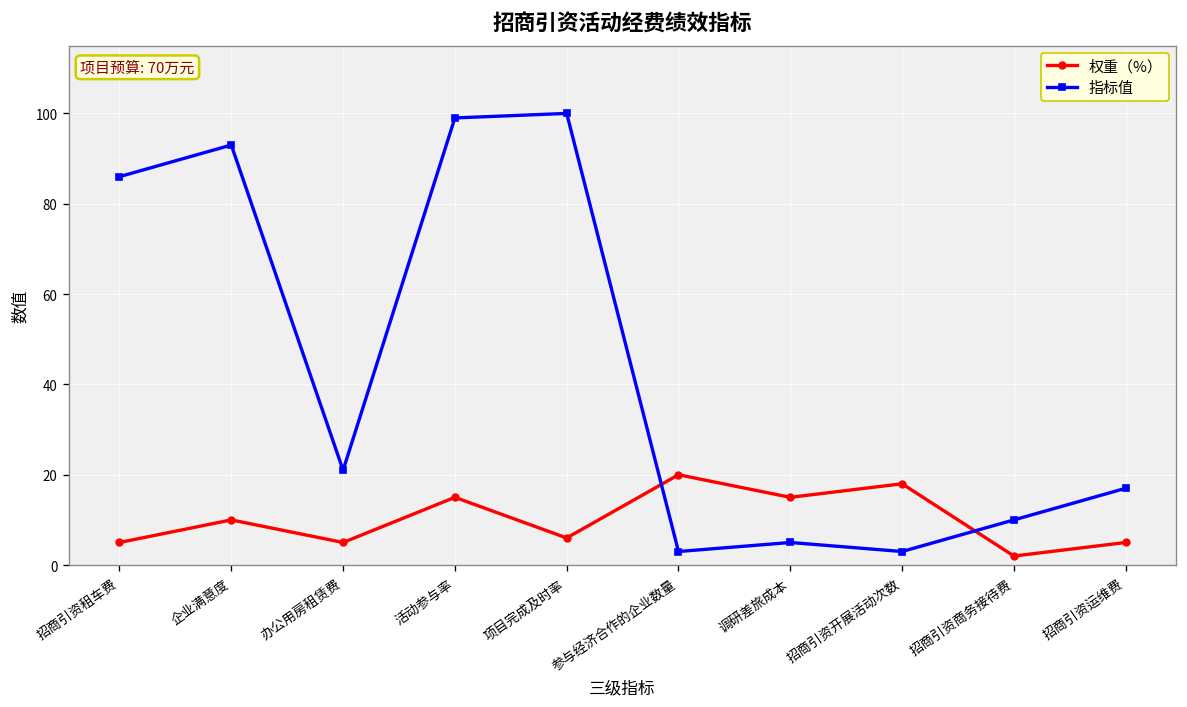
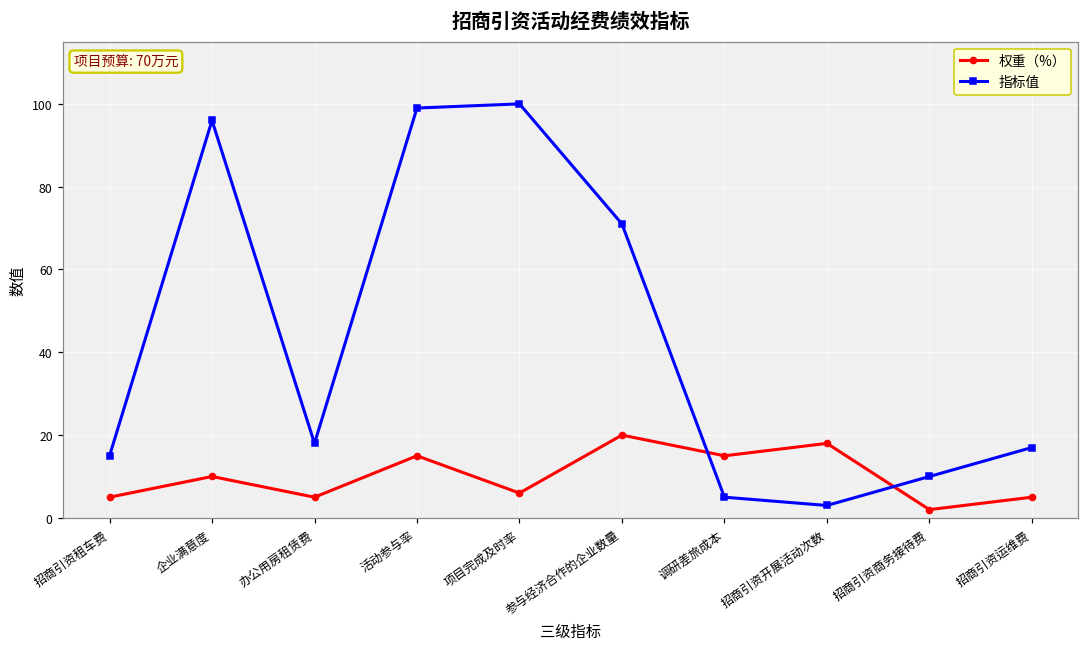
  {
    "权重（%）": {
      "招商引资租车费": 5,
      "企业满意度": 10,
      "办公用房租赁费": 5,
      "活动参与率": 15,
      "项目完成及时率": 6,
      "参与经济合作的企业数量": 20,
      "调研差旅成本": 15,
      "招商引资开展活动次数": 18,
      "招商引资商务接待费": 2,
      "招商引资运维费": 5
    },
    "指标值": {
-     "招商引资租车费": 86,
-     "企业满意度": 93,
-     "办公用房租赁费": 21,
+     "招商引资租车费": 15,
+     "企业满意度": 96,
+     "办公用房租赁费": 18,
      "活动参与率": 99,
      "项目完成及时率": 100,
-     "参与经济合作的企业数量": 3,
+     "参与经济合作的企业数量": 71,
      "调研差旅成本": 5,
      "招商引资开展活动次数": 3,
      "招商引资商务接待费": 10,
      "招商引资运维费": 17
    }
  }
